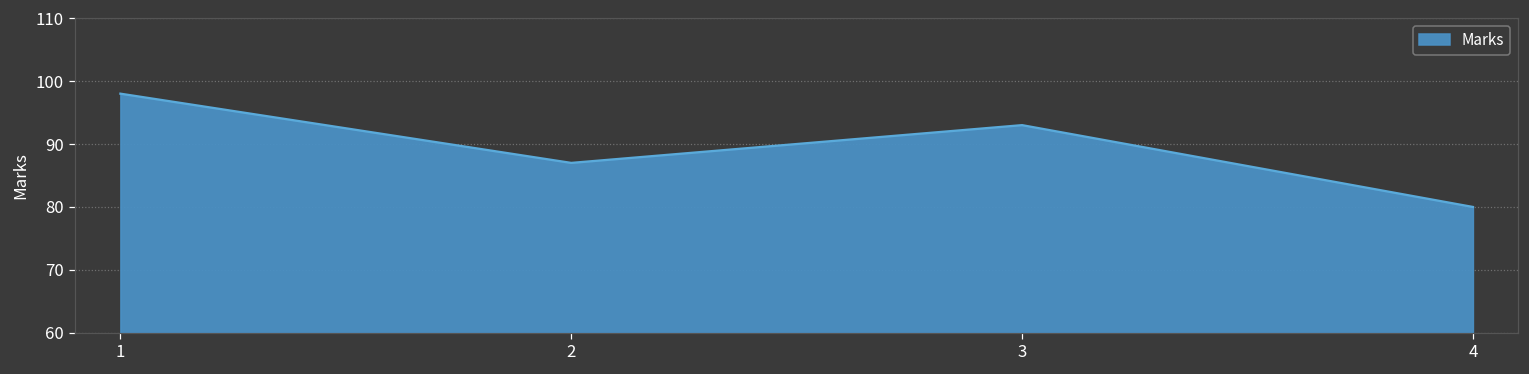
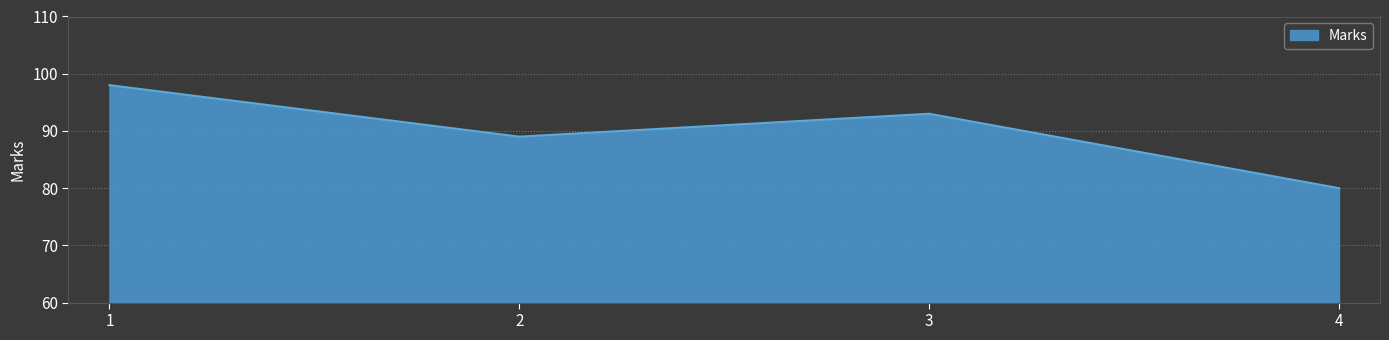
  {
    "1": 98,
-   "2": 87,
+   "2": 89,
    "3": 93,
    "4": 80
  }
